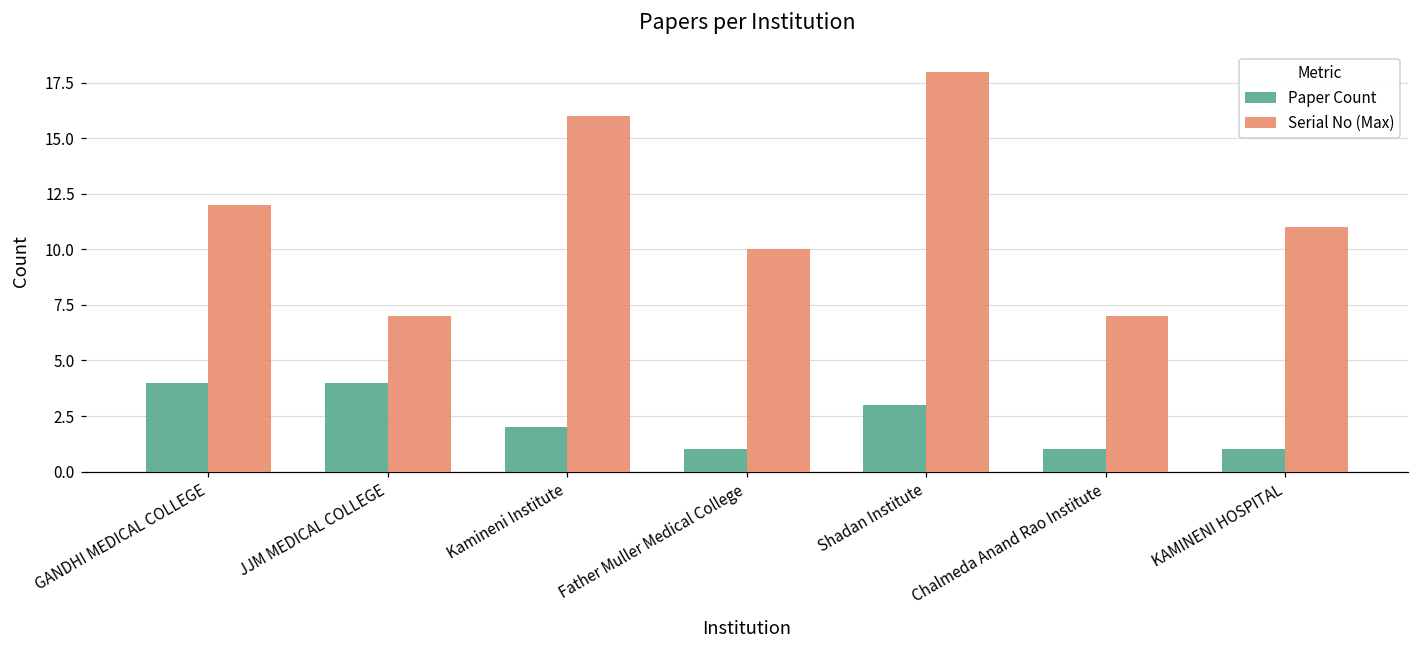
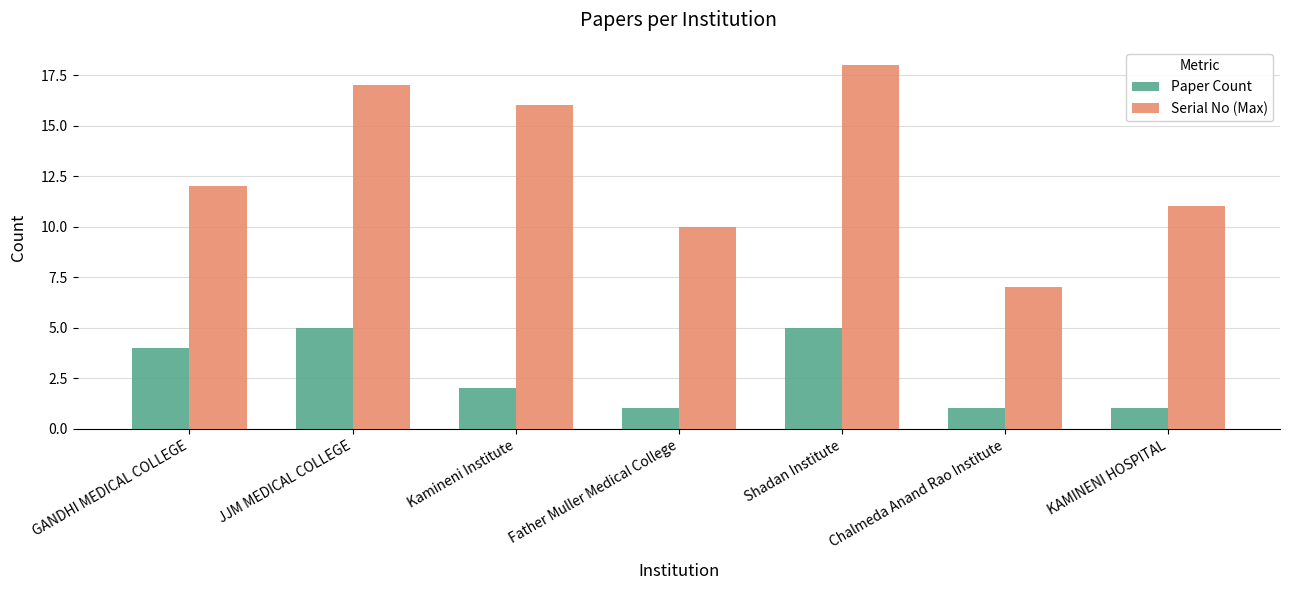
  {
    "Paper Count": {
      "GANDHI MEDICAL COLLEGE": 4,
-     "JJM MEDICAL COLLEGE": 4,
+     "JJM MEDICAL COLLEGE": 5,
      "Kamineni Institute": 2,
      "Father Muller Medical College": 1,
-     "Shadan Institute": 3,
+     "Shadan Institute": 5,
      "Chalmeda Anand Rao Institute": 1,
      "KAMINENI HOSPITAL": 1
    },
    "Serial No (Max)": {
      "GANDHI MEDICAL COLLEGE": 12,
-     "JJM MEDICAL COLLEGE": 7,
+     "JJM MEDICAL COLLEGE": 17,
      "Kamineni Institute": 16,
      "Father Muller Medical College": 10,
      "Shadan Institute": 18,
      "Chalmeda Anand Rao Institute": 7,
      "KAMINENI HOSPITAL": 11
    }
  }
